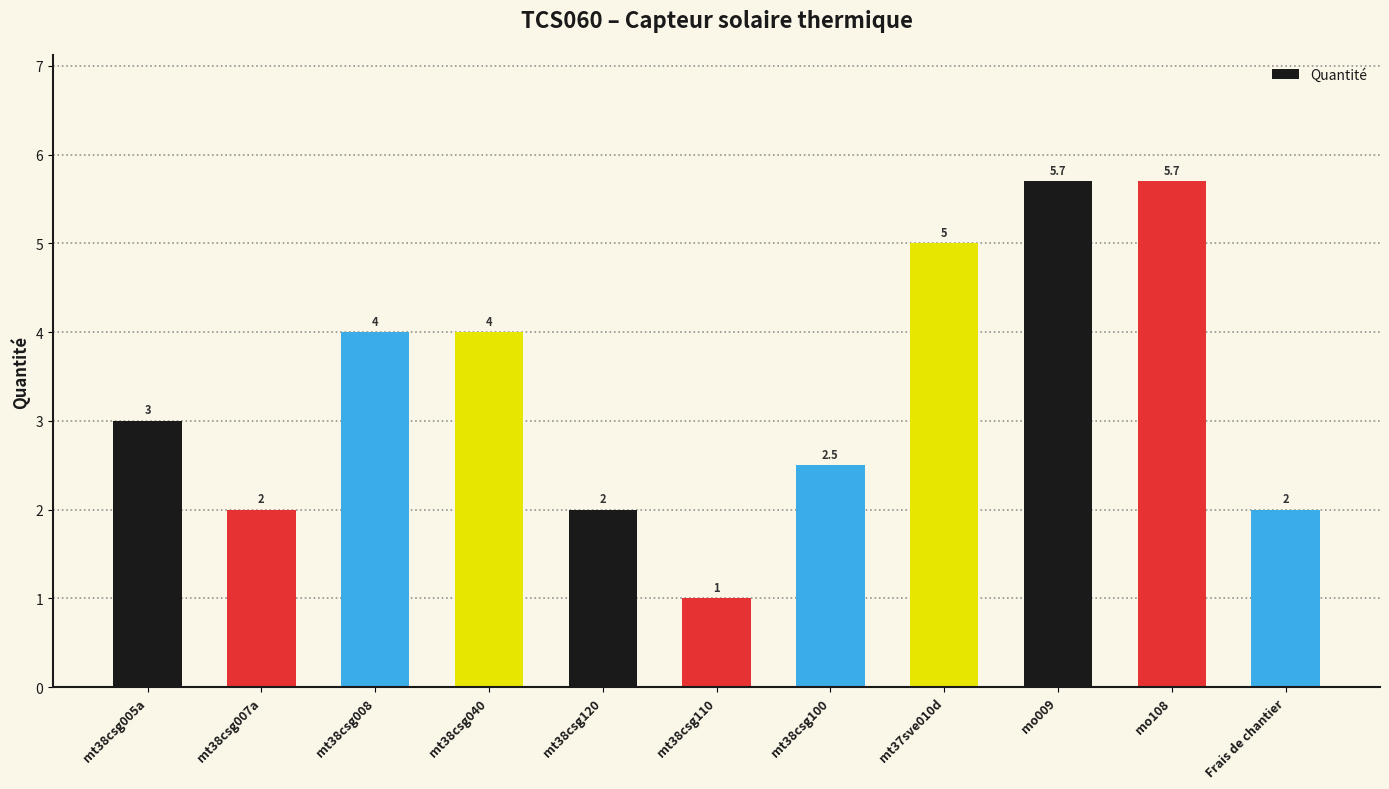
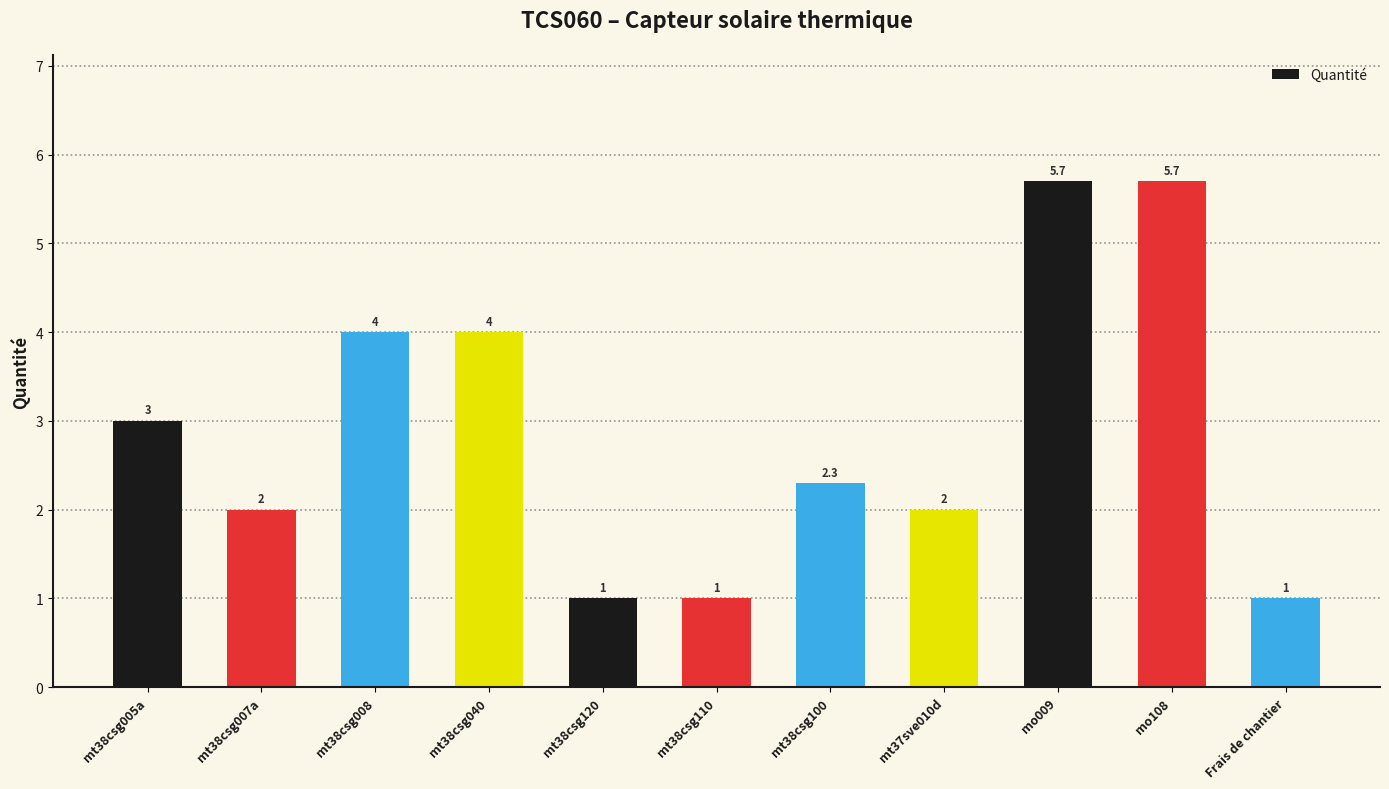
  {
    "mt38csg005a": 3,
    "mt38csg007a": 2,
    "mt38csg008": 4,
    "mt38csg040": 4,
-   "mt38csg120": 2,
+   "mt38csg120": 1,
    "mt38csg110": 1,
-   "mt38csg100": 2.5,
-   "mt37sve010d": 5,
+   "mt38csg100": 2.3,
+   "mt37sve010d": 2,
    "mo009": 5.7,
    "mo108": 5.7,
-   "Frais de chantier": 2
+   "Frais de chantier": 1
  }
